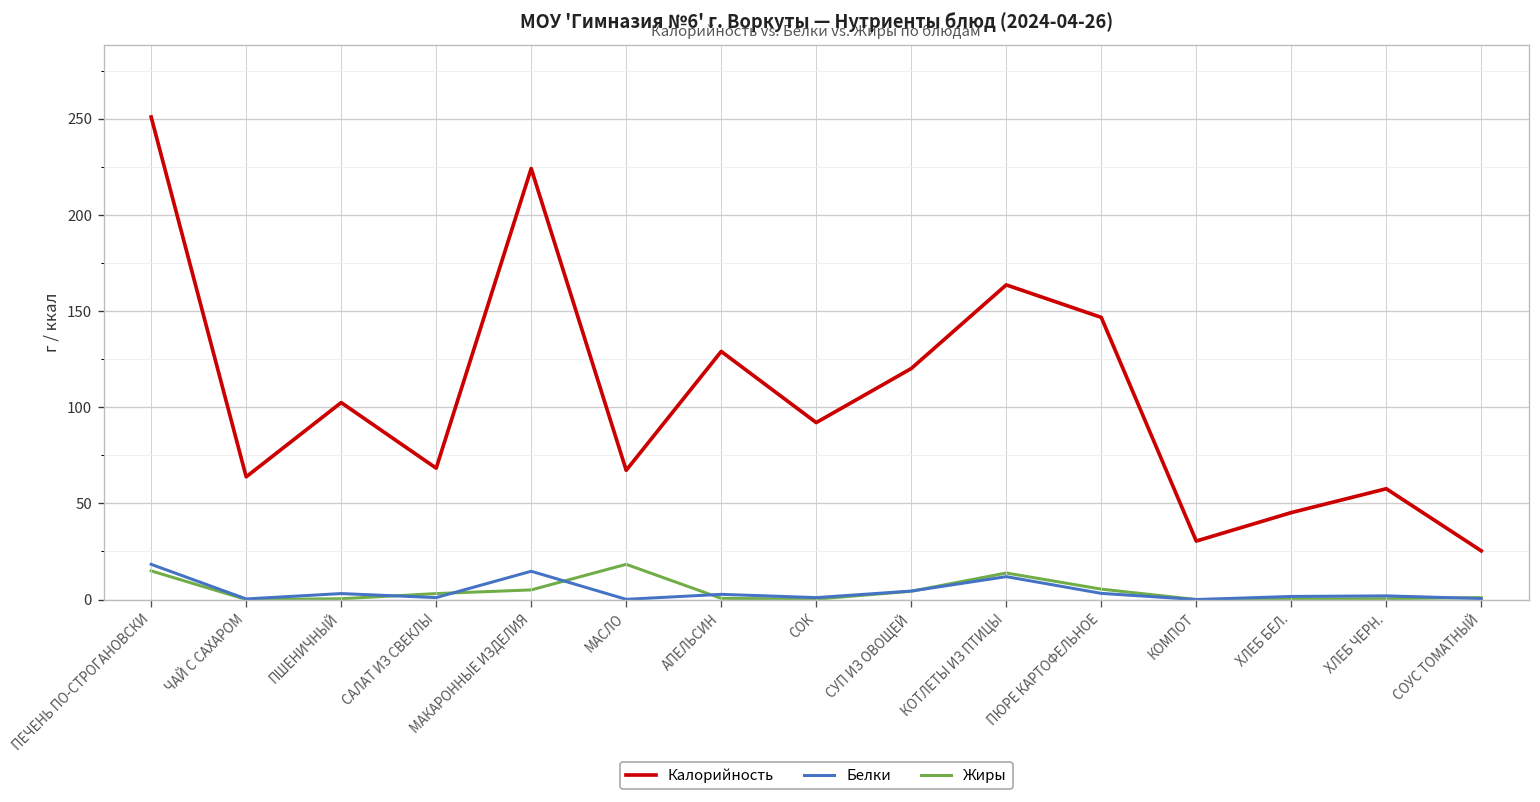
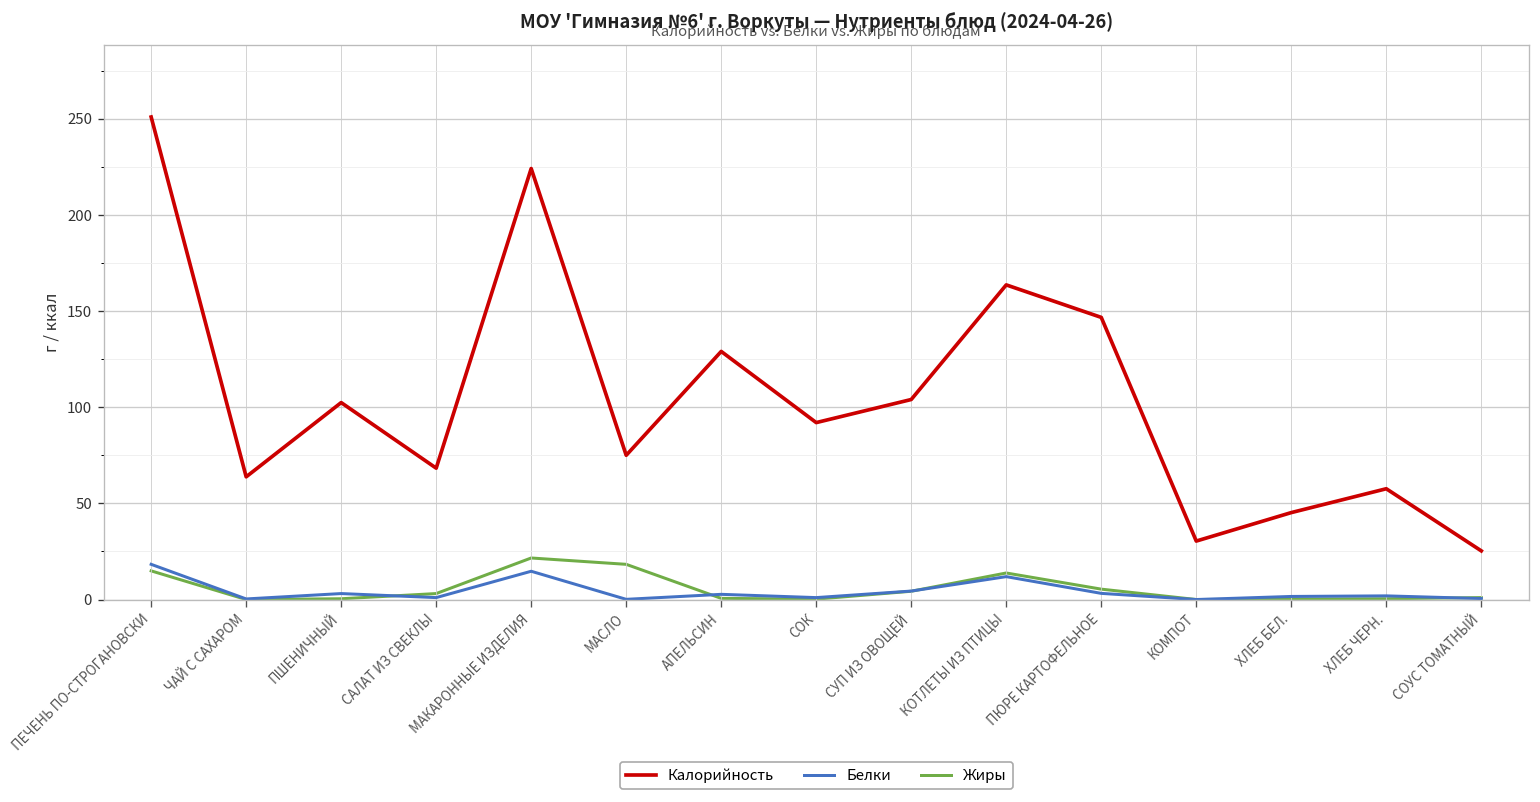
  {
    "Калорийность": {
      "ПЕЧЕНЬ ПО-СТРОГАНОВСКИ": 251,
      "ЧАЙ С САХАРОМ": 64,
      "ПШЕНИЧНЫЙ": 102,
      "САЛАТ ИЗ СВЕКЛЫ": 68,
      "МАКАРОННЫЕ ИЗДЕЛИЯ": 224,
-     "МАСЛО": 67,
+     "МАСЛО": 75,
      "АПЕЛЬСИН": 129,
      "СОК": 92,
-     "СУП ИЗ ОВОЩЕЙ": 120,
+     "СУП ИЗ ОВОЩЕЙ": 104,
      "КОТЛЕТЫ ИЗ ПТИЦЫ": 164,
      "ПЮРЕ КАРТОФЕЛЬНОЕ": 147,
      "КОМПОТ": 30,
      "ХЛЕБ БЕЛ.": 45,
      "ХЛЕБ ЧЕРН.": 58,
      "СОУС ТОМАТНЫЙ": 25
    },
    "Белки": {
      "ПЕЧЕНЬ ПО-СТРОГАНОВСКИ": 18,
      "ПШЕНИЧНЫЙ": 3,
      "САЛАТ ИЗ СВЕКЛЫ": 1,
      "МАКАРОННЫЕ ИЗДЕЛИЯ": 15,
      "МАСЛО": 0,
      "АПЕЛЬСИН": 3,
      "КОТЛЕТЫ ИЗ ПТИЦЫ": 12,
      "ПЮРЕ КАРТОФЕЛЬНОЕ": 3
    },
    "Жиры": {
      "ПЕЧЕНЬ ПО-СТРОГАНОВСКИ": 15,
      "ПШЕНИЧНЫЙ": 0,
      "САЛАТ ИЗ СВЕКЛЫ": 3,
-     "МАКАРОННЫЕ ИЗДЕЛИЯ": 5,
+     "МАКАРОННЫЕ ИЗДЕЛИЯ": 22,
      "МАСЛО": 18,
      "АПЕЛЬСИН": 1,
      "КОТЛЕТЫ ИЗ ПТИЦЫ": 14,
      "ПЮРЕ КАРТОФЕЛЬНОЕ": 5
    }
  }
